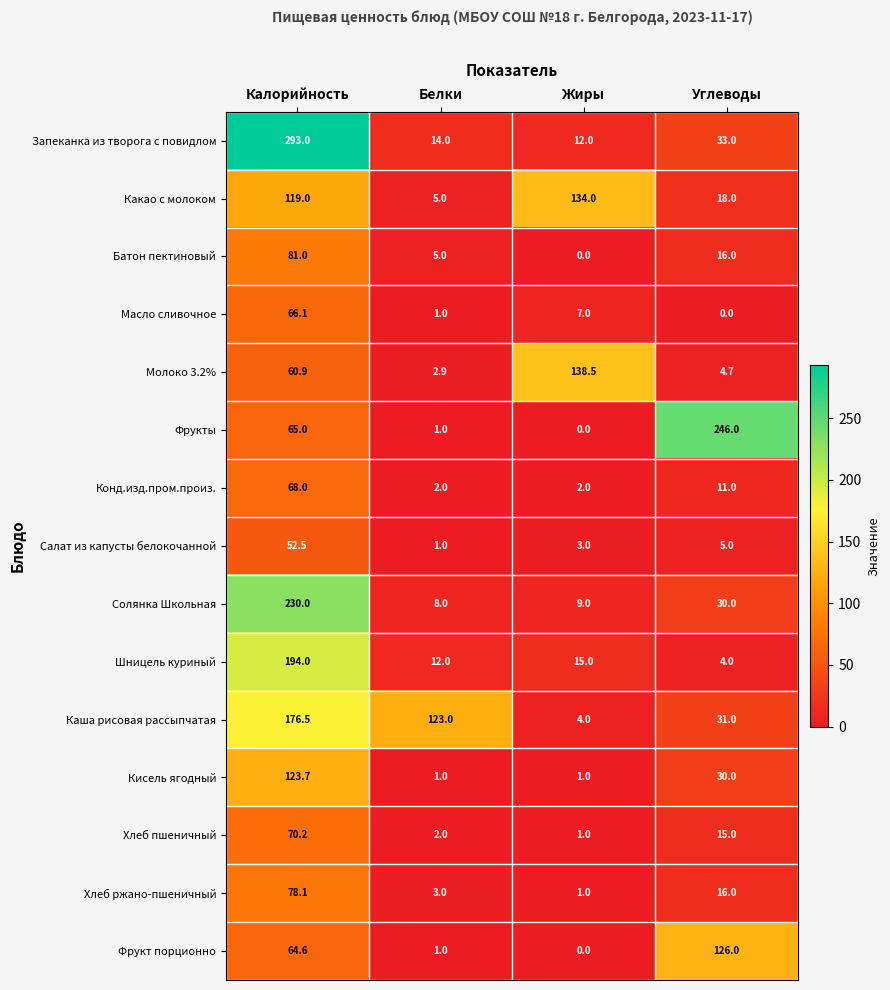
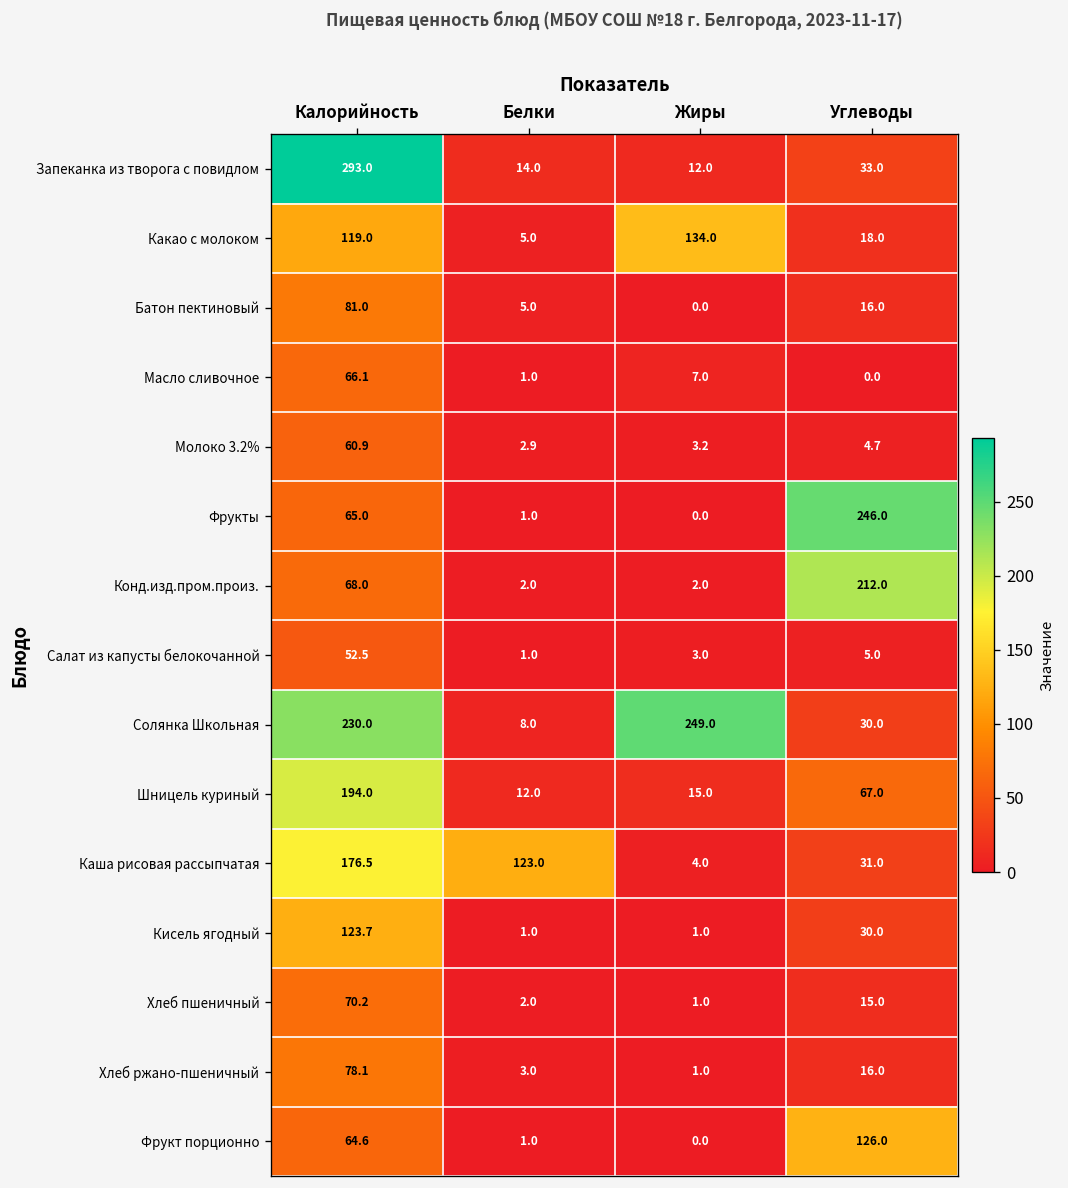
  {
    "Запеканка из творога с повидлом": {
      "Калорийность": 293.0,
      "Белки": 14.0,
      "Жиры": 12.0,
      "Углеводы": 33.0
    },
    "Какао с молоком": {
      "Калорийность": 119.0,
      "Белки": 5.0,
      "Жиры": 134.0,
      "Углеводы": 18.0
    },
    "Батон пектиновый": {
      "Калорийность": 81.0,
      "Белки": 5.0,
      "Жиры": 0.0,
      "Углеводы": 16.0
    },
    "Масло сливочное": {
      "Калорийность": 66.1,
      "Белки": 1.0,
      "Жиры": 7.0,
      "Углеводы": 0.0
    },
    "Молоко 3.2%": {
      "Калорийность": 60.9,
      "Белки": 2.9,
-     "Жиры": 138.5,
+     "Жиры": 3.2,
      "Углеводы": 4.7
    },
    "Фрукты": {
      "Калорийность": 65.0,
      "Белки": 1.0,
      "Жиры": 0.0,
      "Углеводы": 246.0
    },
    "Конд.изд.пром.произ.": {
      "Калорийность": 68.0,
      "Белки": 2.0,
      "Жиры": 2.0,
-     "Углеводы": 11.0
+     "Углеводы": 212.0
    },
    "Салат из капусты белокочанной": {
      "Калорийность": 52.5,
      "Белки": 1.0,
      "Жиры": 3.0,
      "Углеводы": 5.0
    },
    "Солянка Школьная": {
      "Калорийность": 230.0,
      "Белки": 8.0,
-     "Жиры": 9.0,
+     "Жиры": 249.0,
      "Углеводы": 30.0
    },
    "Шницель куриный": {
      "Калорийность": 194.0,
      "Белки": 12.0,
      "Жиры": 15.0,
-     "Углеводы": 4.0
+     "Углеводы": 67.0
    },
    "Каша рисовая рассыпчатая": {
      "Калорийность": 176.5,
      "Белки": 123.0,
      "Жиры": 4.0,
      "Углеводы": 31.0
    },
    "Кисель ягодный": {
      "Калорийность": 123.7,
      "Белки": 1.0,
      "Жиры": 1.0,
      "Углеводы": 30.0
    },
    "Хлеб пшеничный": {
      "Калорийность": 70.2,
      "Белки": 2.0,
      "Жиры": 1.0,
      "Углеводы": 15.0
    },
    "Хлеб ржано-пшеничный": {
      "Калорийность": 78.1,
      "Белки": 3.0,
      "Жиры": 1.0,
      "Углеводы": 16.0
    },
    "Фрукт порционно": {
      "Калорийность": 64.6,
      "Белки": 1.0,
      "Жиры": 0.0,
      "Углеводы": 126.0
    }
  }
